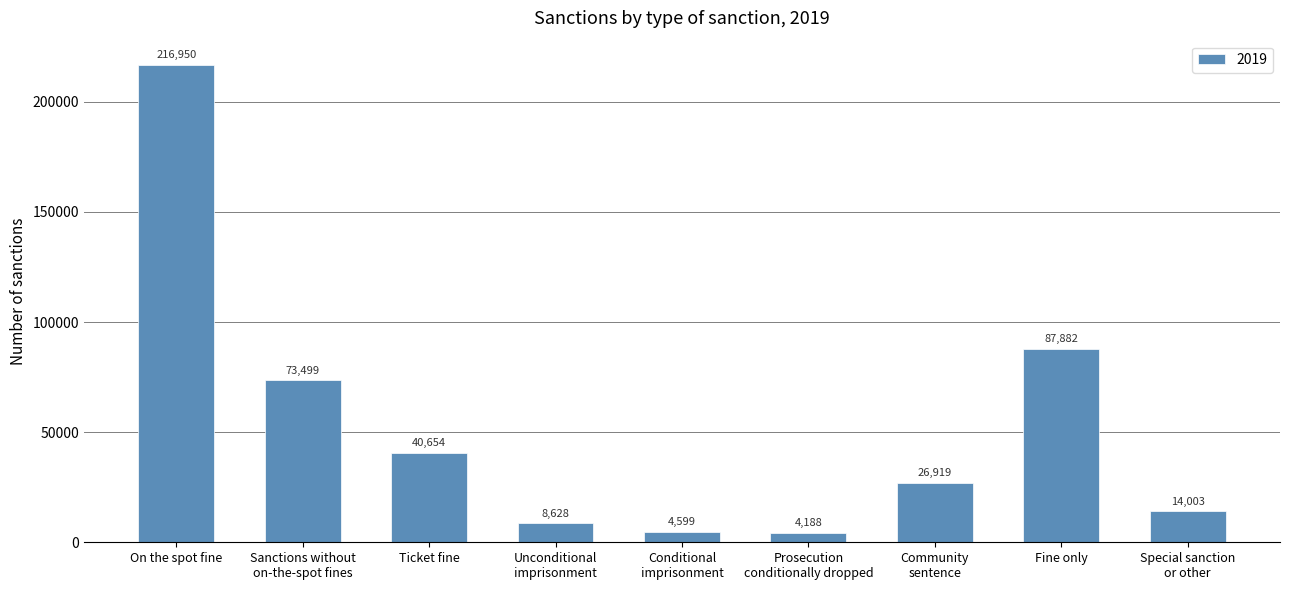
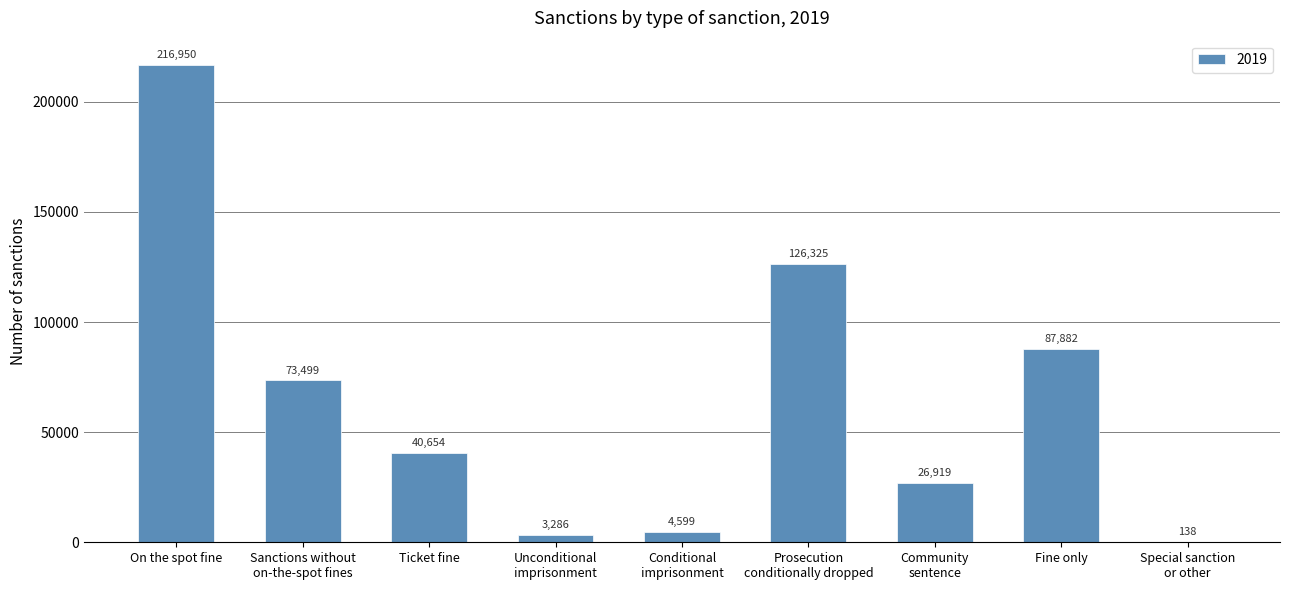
  {
    "On the spot fine": "216,950",
    "Sanctions without on-the-spot fines": "73,499",
    "Ticket fine": "40,654",
-   "Unconditional imprisonment": "8,628",
+   "Unconditional imprisonment": "3,286",
    "Conditional imprisonment": "4,599",
-   "Prosecution conditionally dropped": "4,188",
+   "Prosecution conditionally dropped": "126,325",
    "Community sentence": "26,919",
    "Fine only": "87,882",
-   "Special sanction or other": "14,003"
+   "Special sanction or other": "138"
  }
